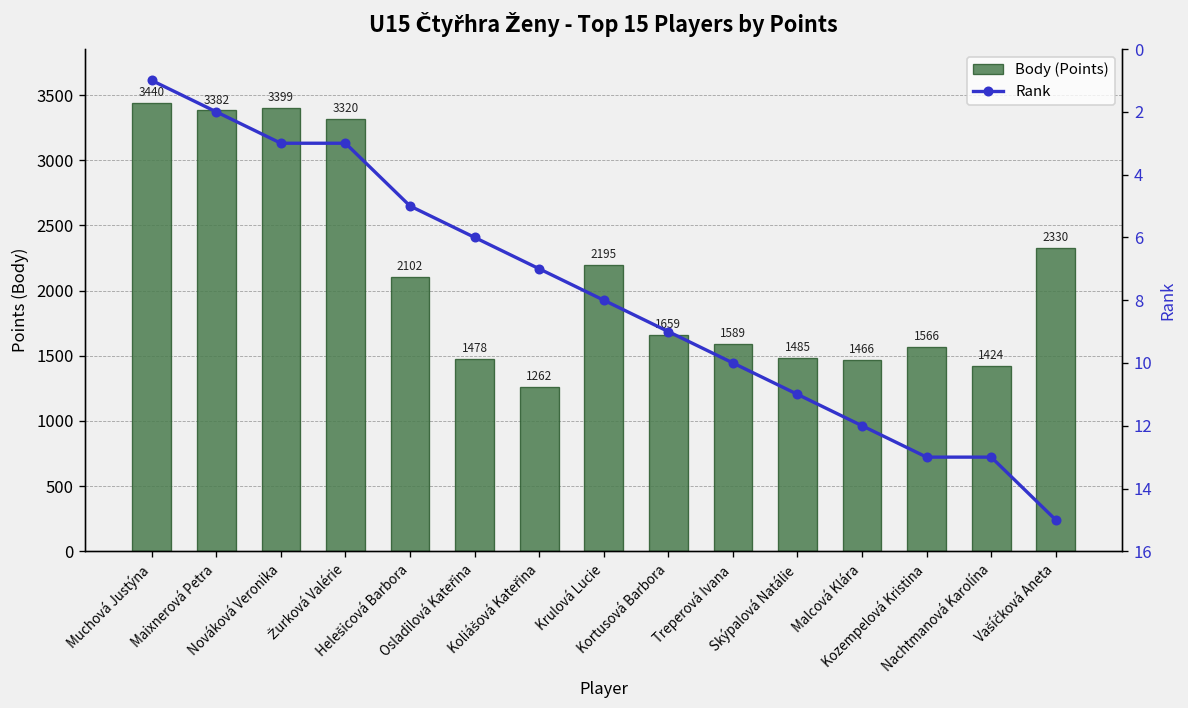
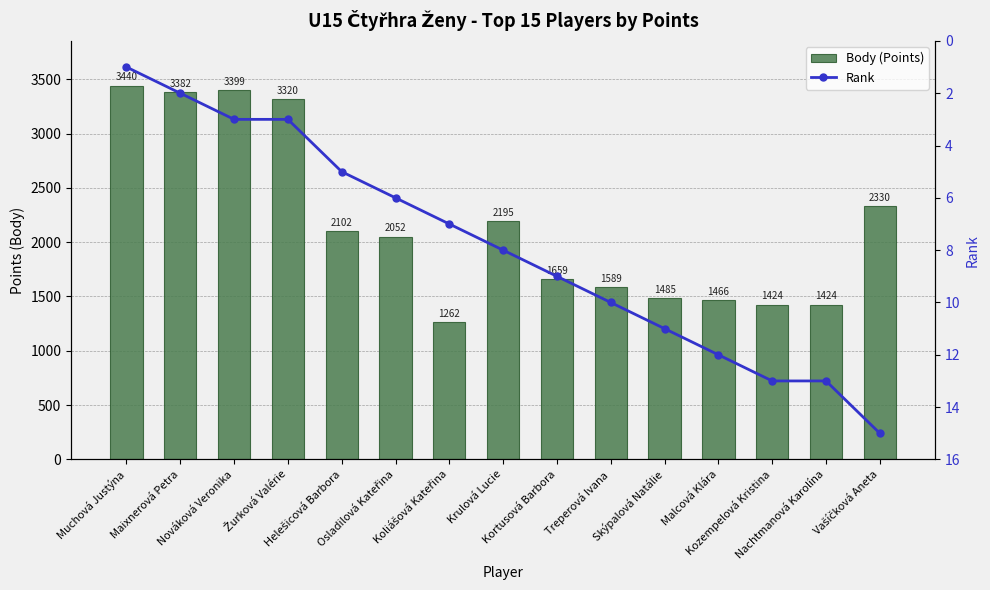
  {
    "Body (Points)": {
      "Muchová Justýna": 3440,
      "Maixnerová Petra": 3382,
      "Nováková Veronika": 3399,
      "Žurková Valérie": 3320,
      "Helešicová Barbora": 2102,
-     "Osladilová Kateřina": 1478,
+     "Osladilová Kateřina": 2052,
      "Koliášová Kateřina": 1262,
      "Krulová Lucie": 2195,
      "Treperová Ivana": 1589,
      "Skýpalová Natálie": 1485,
      "Malcová Klára": 1466,
-     "Kozempelová Kristina": 1566,
+     "Kozempelová Kristina": 1424,
      "Nachtmanová Karolína": 1424,
      "Vašíčková Aneta": 2330
    }
  }
